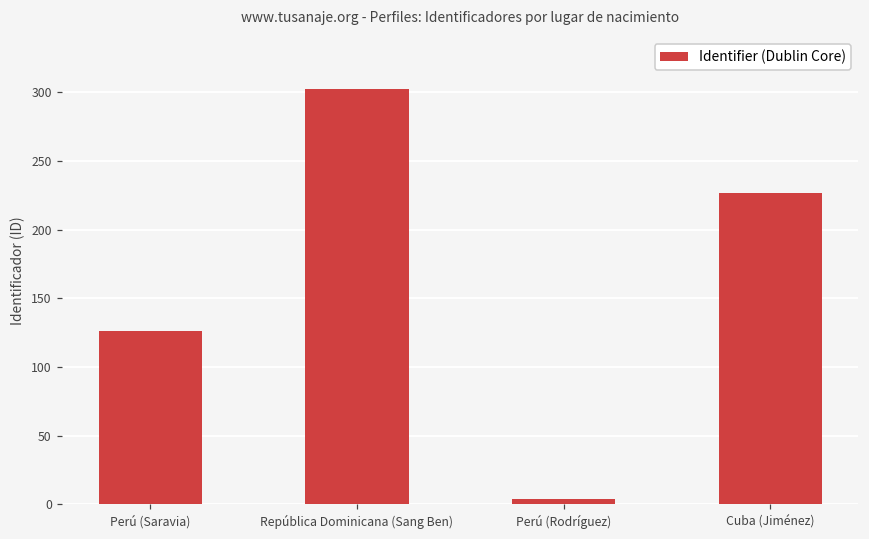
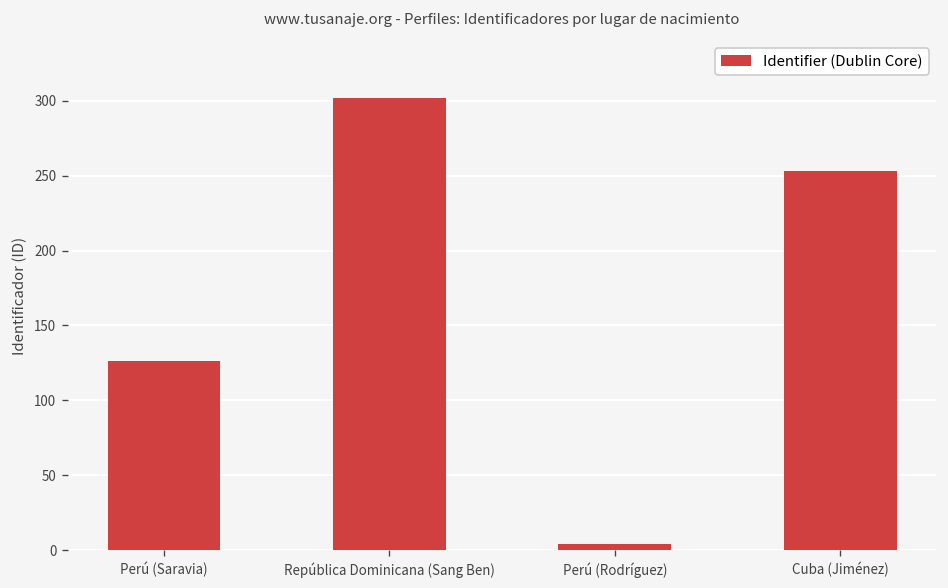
  {
    "Perú (Saravia)": 126,
    "República Dominicana (Sang Ben)": 302,
    "Perú (Rodríguez)": 4,
-   "Cuba (Jiménez)": 227
+   "Cuba (Jiménez)": 253
  }
